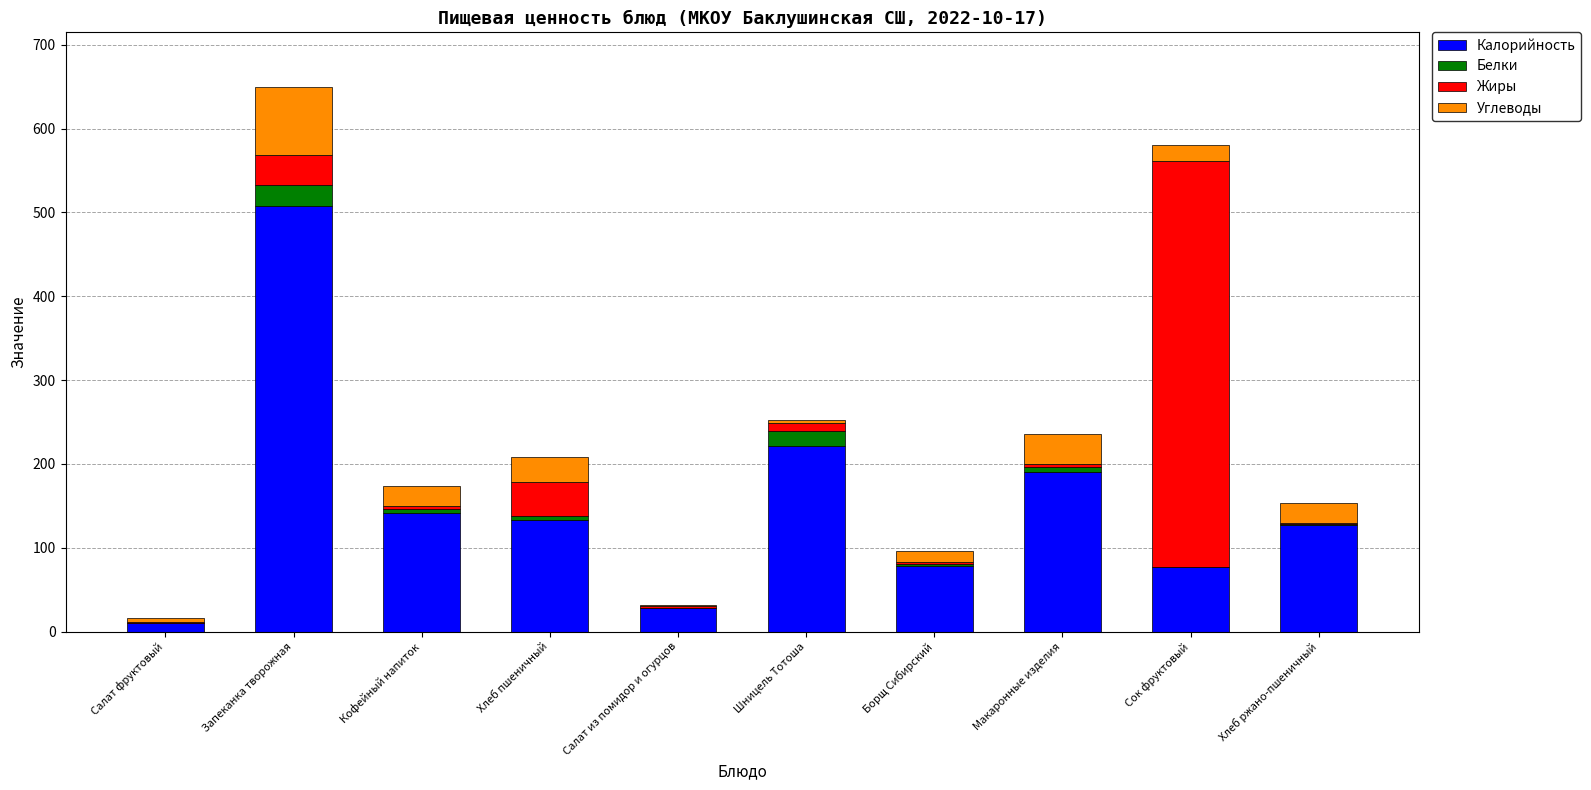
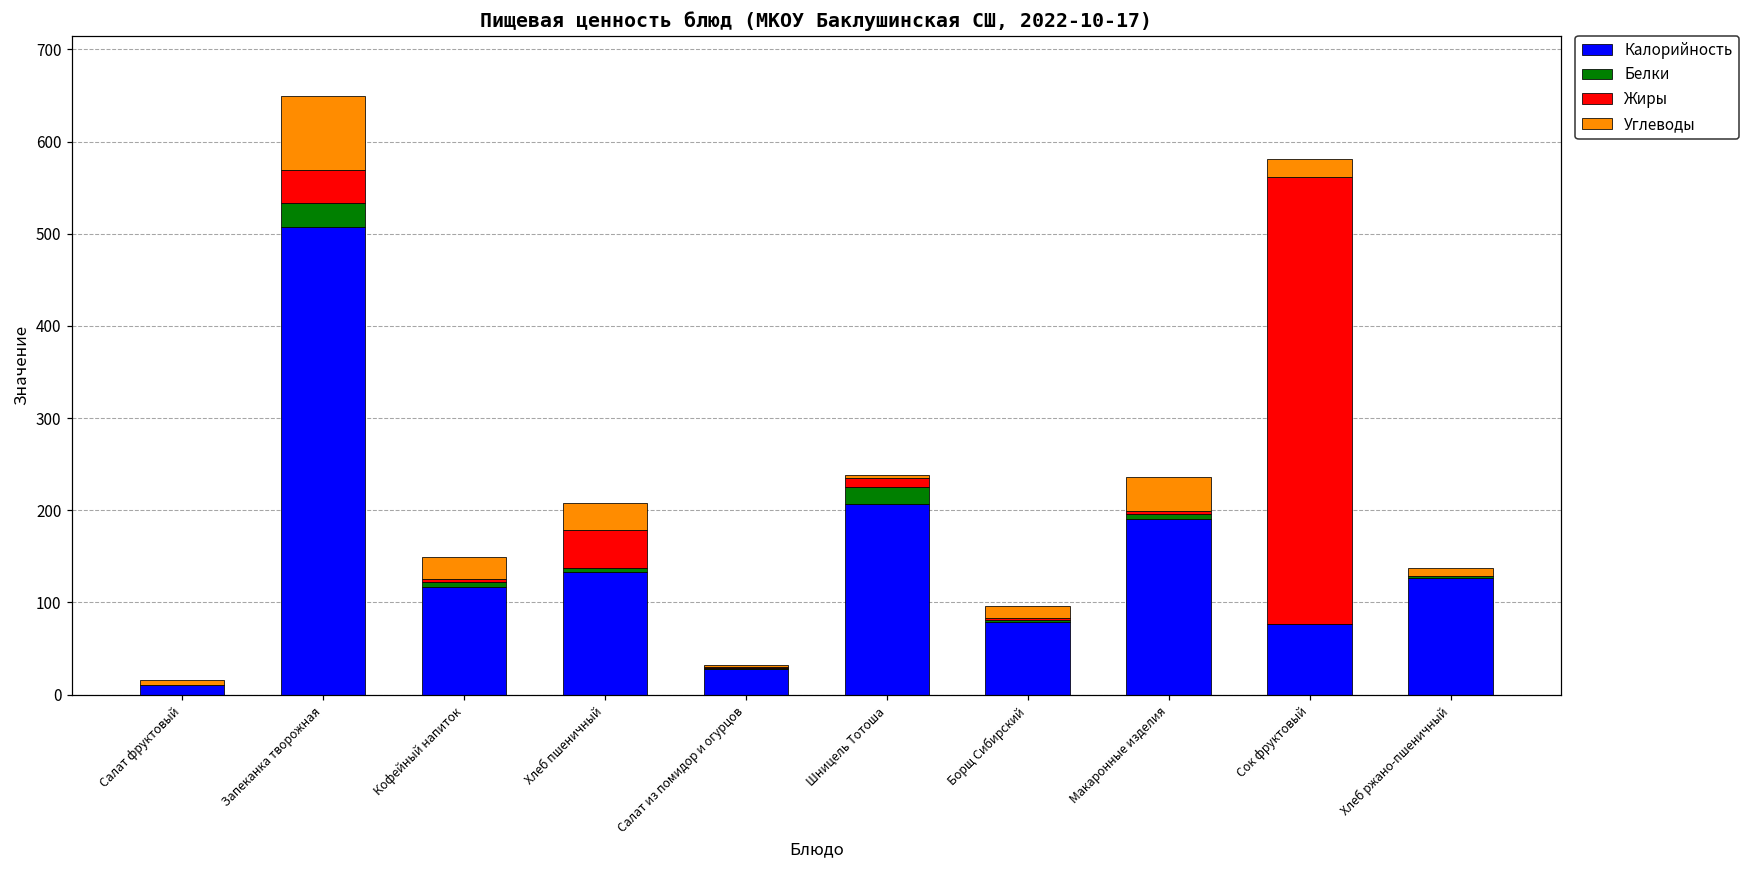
  {
    "Калорийность": {
      "Салат фруктовый": 10,
      "Запеканка творожная": 510,
-     "Кофейный напиток": 140,
+     "Кофейный напиток": 120,
      "Хлеб пшеничный": 130,
      "Салат из помидор и огурцов": 30,
-     "Шницель Тотоша": 220,
+     "Шницель Тотоша": 210,
      "Борщ Сибирский": 80,
      "Макаронные изделия": 190,
      "Сок фруктовый": 80,
      "Хлеб ржано-пшеничный": 130
    },
    "Белки": {
      "Запеканка творожная": 30,
      "Кофейный напиток": 10,
      "Хлеб пшеничный": 0,
      "Шницель Тотоша": 20,
      "Макаронные изделия": 10
    },
    "Жиры": {
      "Запеканка творожная": 40,
      "Кофейный напиток": 0,
      "Хлеб пшеничный": 40,
      "Шницель Тотоша": 10,
      "Макаронные изделия": 0,
      "Сок фруктовый": 480
    },
    "Углеводы": {
      "Салат фруктовый": 10,
      "Запеканка творожная": 80,
      "Кофейный напиток": 20,
      "Хлеб пшеничный": 30,
      "Шницель Тотоша": 0,
      "Борщ Сибирский": 10,
      "Макаронные изделия": 40,
      "Сок фруктовый": 20,
-     "Хлеб ржано-пшеничный": 20
+     "Хлеб ржано-пшеничный": 10
    }
  }
